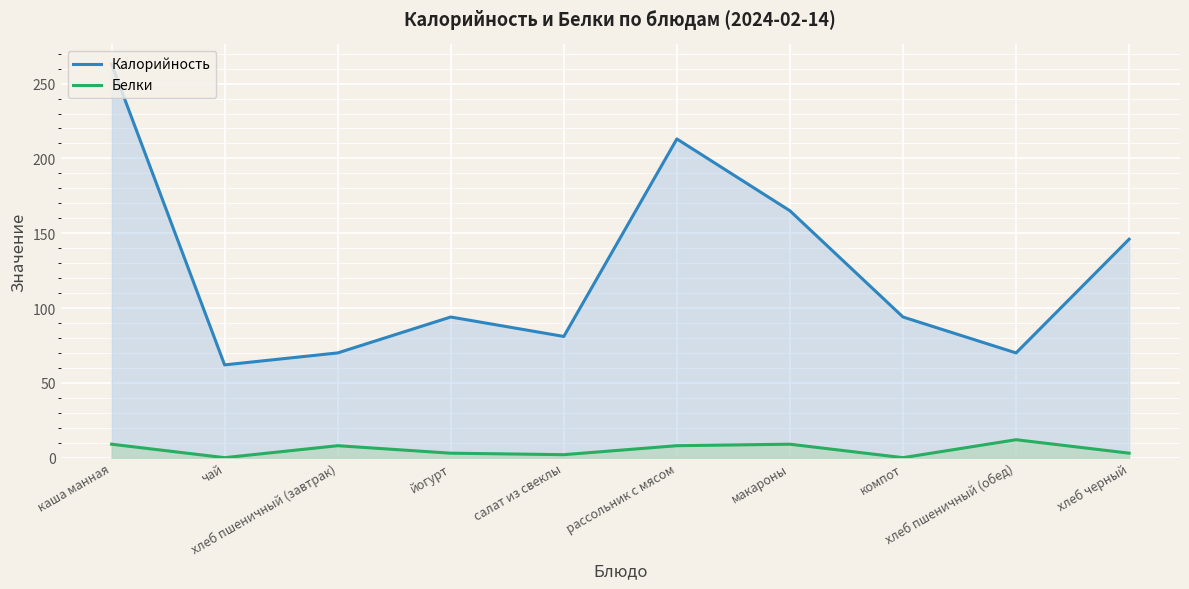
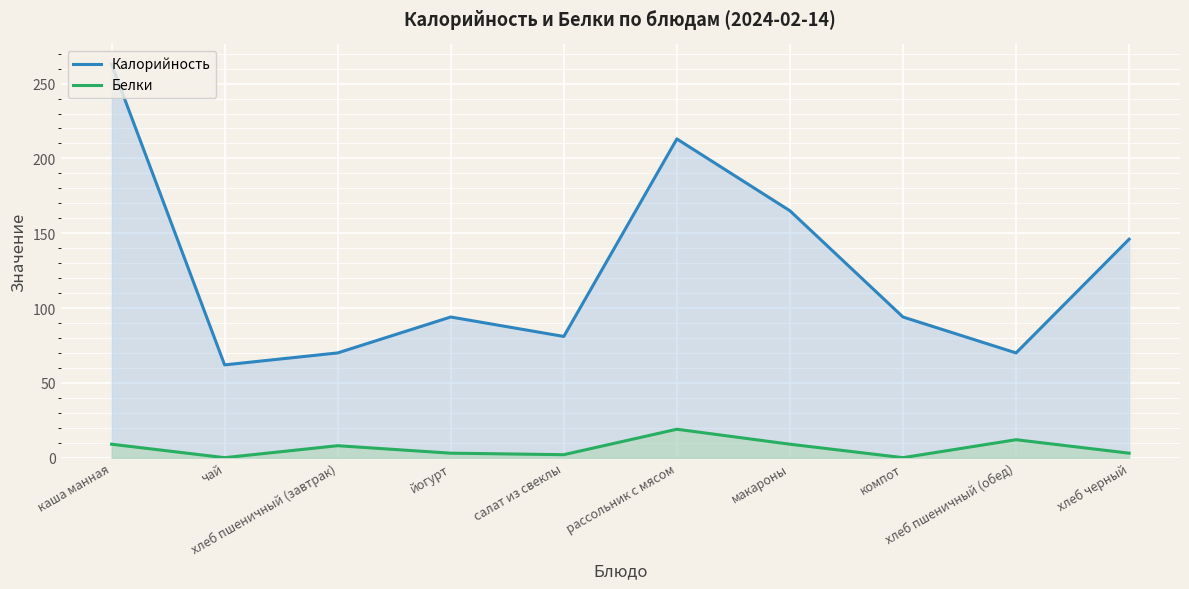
  {
    "Калорийность": {
      "чай": 62,
      "хлеб пшеничный (завтрак)": 70,
      "йогурт": 94,
      "салат из свеклы": 81,
      "рассольник с мясом": 213,
      "макароны": 165,
      "компот": 94,
      "хлеб пшеничный (обед)": 70,
      "хлеб черный": 146
    },
    "Белки": {
      "каша манная": 9,
      "чай": 0,
      "хлеб пшеничный (завтрак)": 8,
      "йогурт": 3,
      "салат из свеклы": 2,
-     "рассольник с мясом": 8,
+     "рассольник с мясом": 19,
      "макароны": 9,
      "компот": 0,
      "хлеб пшеничный (обед)": 12,
      "хлеб черный": 3
    }
  }
